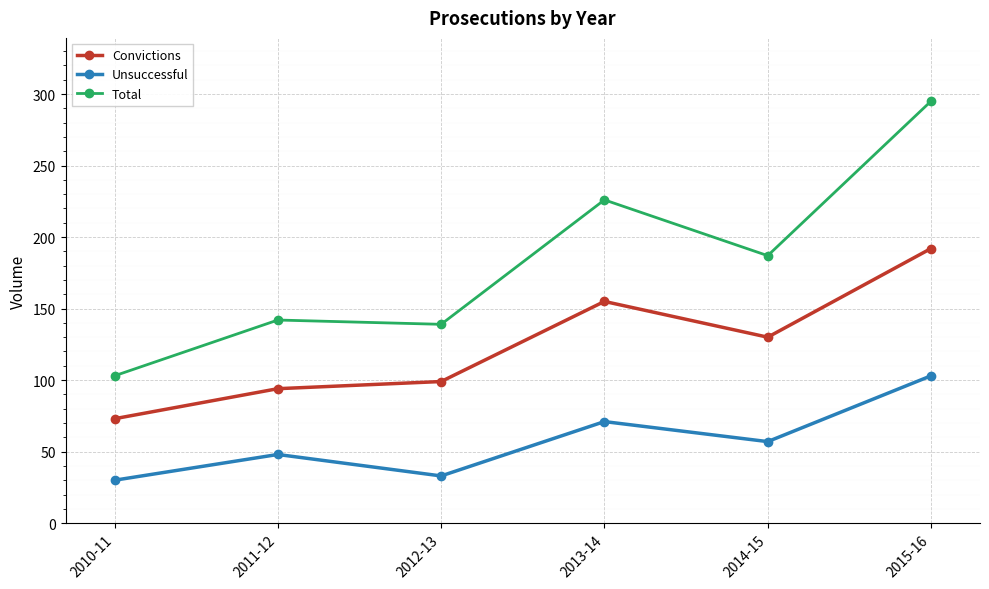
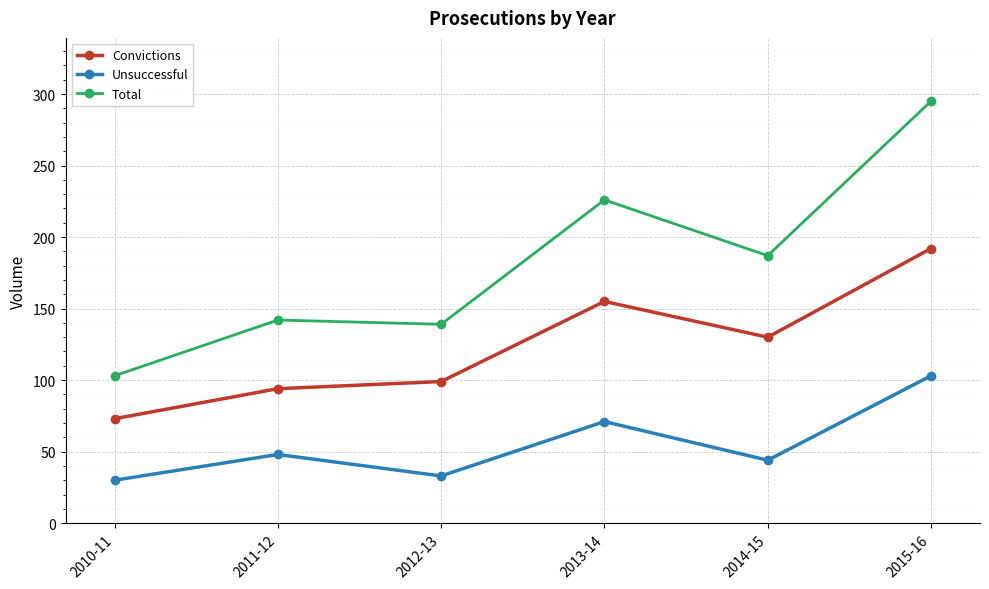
  {
    "Convictions": {
      "2010-11": 73,
      "2011-12": 94,
      "2012-13": 99,
      "2013-14": 155,
      "2014-15": 130,
      "2015-16": 192
    },
    "Unsuccessful": {
      "2010-11": 30,
      "2011-12": 48,
      "2012-13": 33,
      "2013-14": 71,
-     "2014-15": 57,
+     "2014-15": 44,
      "2015-16": 103
    },
    "Total": {
      "2010-11": 103,
      "2011-12": 142,
      "2012-13": 139,
      "2013-14": 226,
      "2014-15": 187,
      "2015-16": 295
    }
  }
